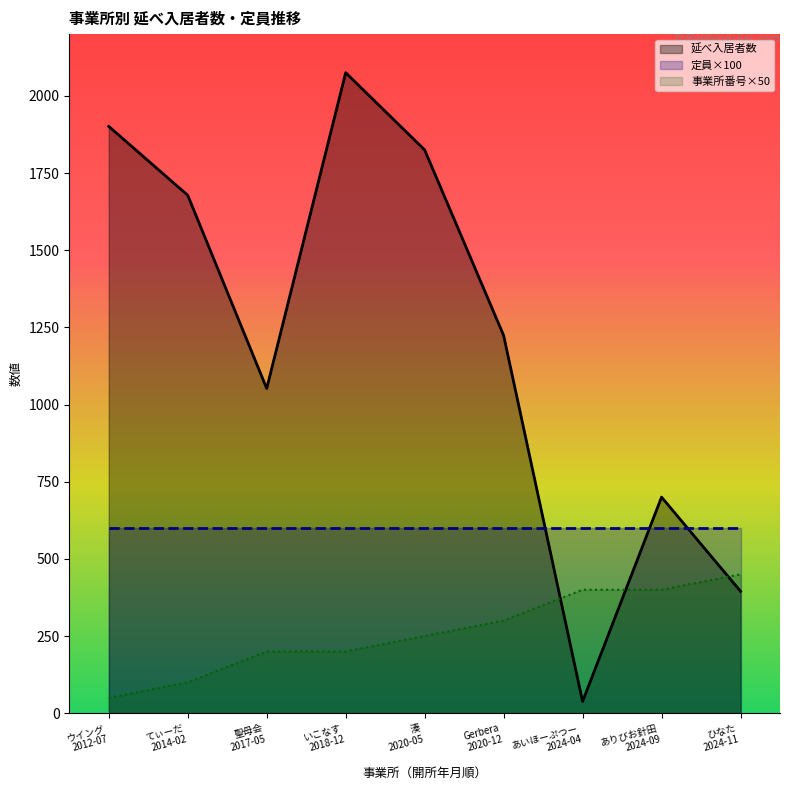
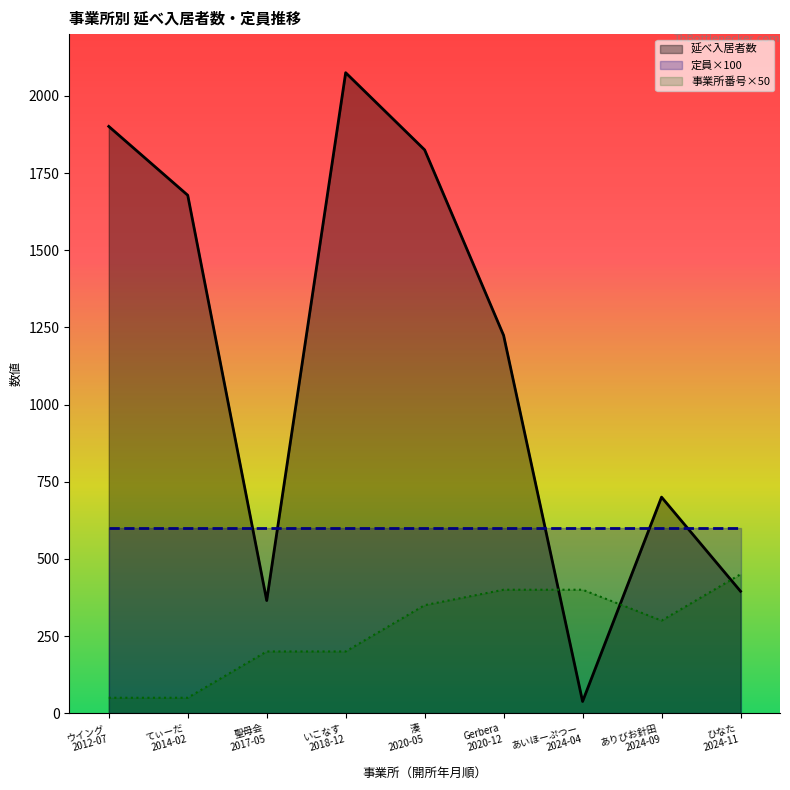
  {
    "延べ入居者数": {
      "ウイング 2012-07": 1900,
      "てぃーだ 2014-02": 1680,
-     "聖母会 2017-05": 1050,
+     "聖母会 2017-05": 370,
      "いこなす 2018-12": 2080,
      "湊 2020-05": 1830,
      "Gerbera 2020-12": 1220,
      "あいほーぷつー 2024-04": 40,
      "ありびお針田 2024-09": 700,
      "ひなた 2024-11": 400
    },
    "定員×100": {
      "ウイング 2012-07": 600,
      "てぃーだ 2014-02": 600,
      "聖母会 2017-05": 600,
      "いこなす 2018-12": 600,
      "湊 2020-05": 600,
      "Gerbera 2020-12": 600,
      "あいほーぷつー 2024-04": 600,
      "ありびお針田 2024-09": 600,
      "ひなた 2024-11": 600
    },
    "事業所番号×50": {
      "ウイング 2012-07": 50,
-     "てぃーだ 2014-02": 100,
+     "てぃーだ 2014-02": 50,
      "聖母会 2017-05": 200,
      "いこなす 2018-12": 200,
-     "湊 2020-05": 250,
-     "Gerbera 2020-12": 300,
+     "湊 2020-05": 350,
+     "Gerbera 2020-12": 400,
      "あいほーぷつー 2024-04": 400,
-     "ありびお針田 2024-09": 400,
+     "ありびお針田 2024-09": 300,
      "ひなた 2024-11": 450
    }
  }
